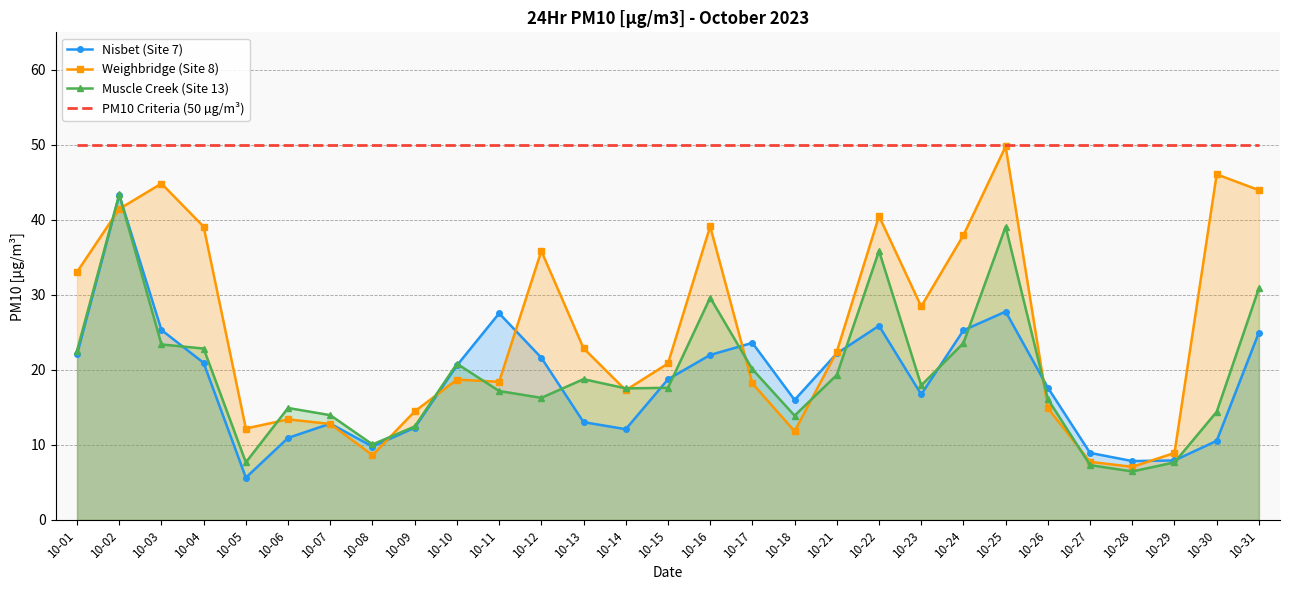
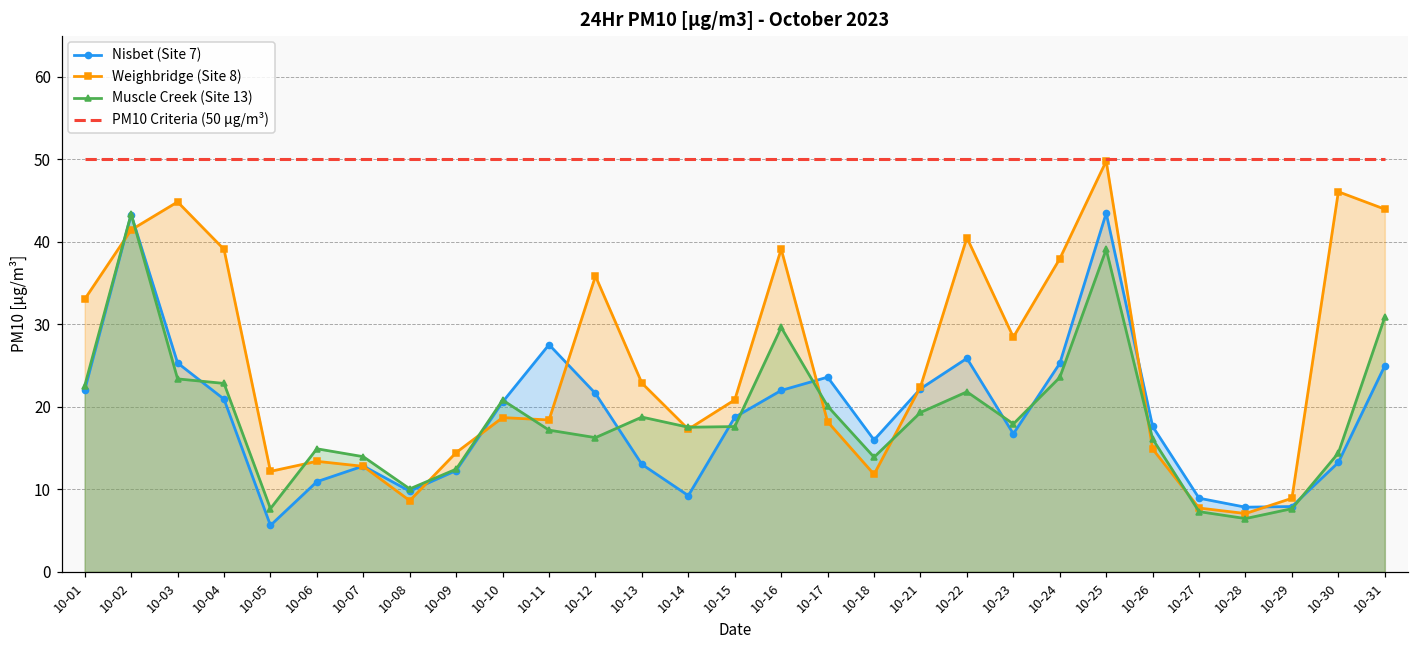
  {
    "Nisbet (Site 7)": {
      "10-01": 22,
      "10-03": 25,
      "10-04": 21,
      "10-05": 6,
      "10-06": 11,
      "10-11": 28,
      "10-12": 22,
      "10-13": 13,
-     "10-14": 12,
+     "10-14": 9,
      "10-15": 19,
      "10-16": 22,
      "10-17": 24,
      "10-18": 16,
      "10-22": 26,
      "10-23": 17,
      "10-24": 25,
-     "10-25": 28,
+     "10-25": 43,
      "10-26": 18,
      "10-27": 9,
      "10-28": 8,
-     "10-30": 11,
+     "10-30": 13,
      "10-31": 25
    },
    "Weighbridge (Site 8)": {
      "10-01": 33,
      "10-02": 41,
      "10-03": 45,
      "10-04": 39,
      "10-05": 12,
      "10-06": 13,
      "10-08": 9,
      "10-09": 14,
      "10-10": 19,
      "10-11": 18,
      "10-12": 36,
      "10-13": 23,
      "10-15": 21,
      "10-16": 39,
      "10-17": 18,
      "10-18": 12,
      "10-22": 41,
      "10-23": 28,
      "10-24": 38,
      "10-26": 15,
      "10-27": 8,
      "10-28": 7,
      "10-29": 9,
      "10-30": 46,
      "10-31": 44
    },
    "Muscle Creek (Site 13)": {
      "10-01": 23,
      "10-03": 23,
      "10-04": 23,
      "10-05": 8,
      "10-06": 15,
      "10-07": 14,
      "10-11": 17,
      "10-12": 16,
      "10-13": 19,
      "10-15": 18,
      "10-16": 30,
      "10-17": 20,
      "10-18": 14,
      "10-21": 19,
-     "10-22": 36,
+     "10-22": 22,
      "10-23": 18,
      "10-24": 24,
      "10-25": 39,
      "10-26": 16,
      "10-27": 7,
      "10-28": 6,
      "10-30": 14,
      "10-31": 31
    },
    "PM10 Criteria (50 µg/m³)": {
      "10-01": 50,
      "10-02": 50,
      "10-03": 50,
      "10-04": 50,
      "10-05": 50,
      "10-06": 50,
      "10-07": 50,
      "10-08": 50,
      "10-09": 50,
      "10-10": 50,
      "10-11": 50,
      "10-12": 50,
      "10-13": 50,
      "10-14": 50,
      "10-15": 50,
      "10-16": 50,
      "10-17": 50,
      "10-18": 50,
      "10-21": 50,
      "10-22": 50,
      "10-23": 50,
      "10-24": 50,
      "10-26": 50,
      "10-27": 50,
      "10-28": 50,
      "10-29": 50,
      "10-30": 50,
      "10-31": 50
    }
  }
